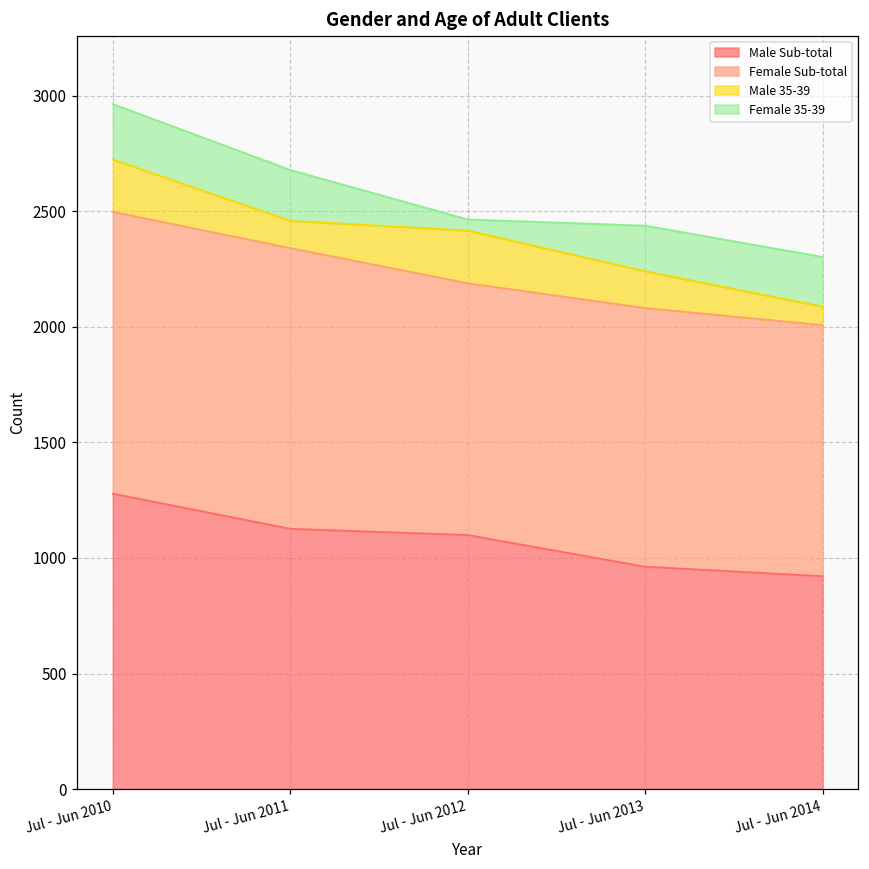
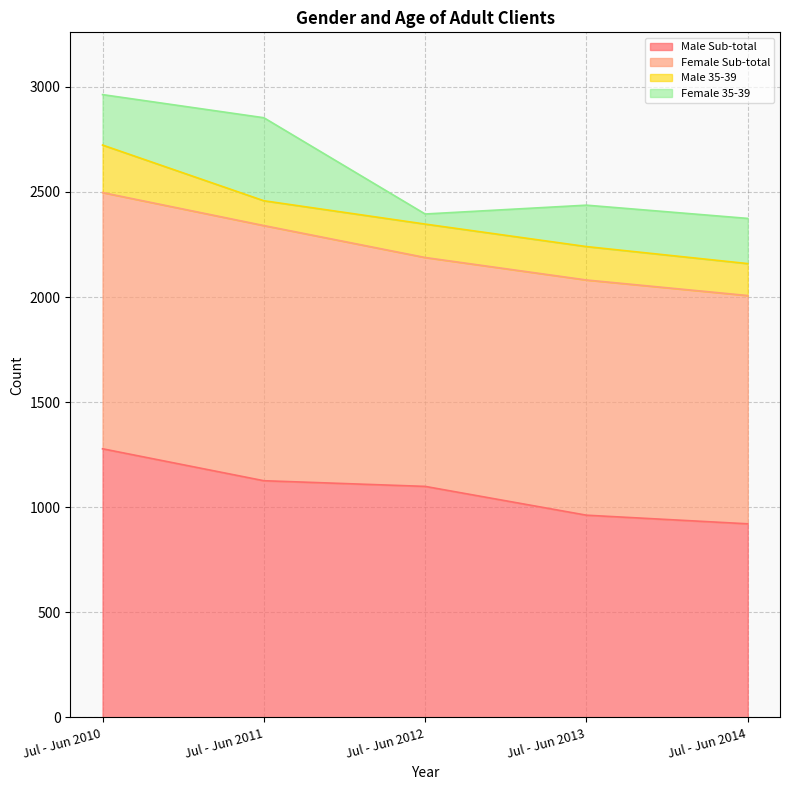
  {
    "Male 35-39": {
      "Jul - Jun 2010": 230,
      "Jul - Jun 2011": 120,
-     "Jul - Jun 2012": 230,
+     "Jul - Jun 2012": 160,
      "Jul - Jun 2013": 160,
-     "Jul - Jun 2014": 80
+     "Jul - Jun 2014": 150
    },
    "Female 35-39": {
      "Jul - Jun 2010": 240,
-     "Jul - Jun 2011": 220,
+     "Jul - Jun 2011": 400,
      "Jul - Jun 2012": 50,
      "Jul - Jun 2013": 200,
      "Jul - Jun 2014": 220
    }
  }
